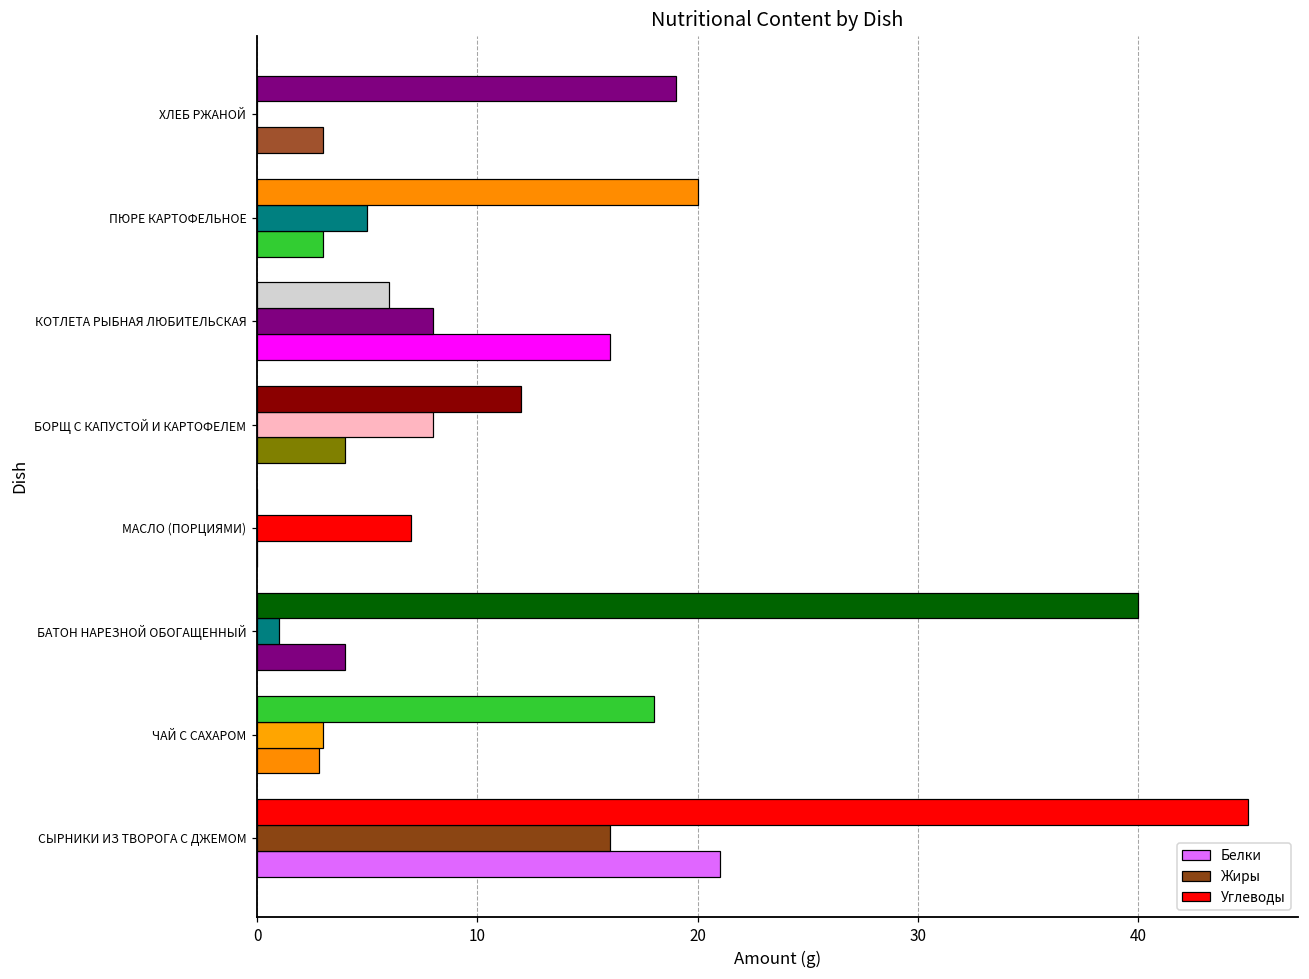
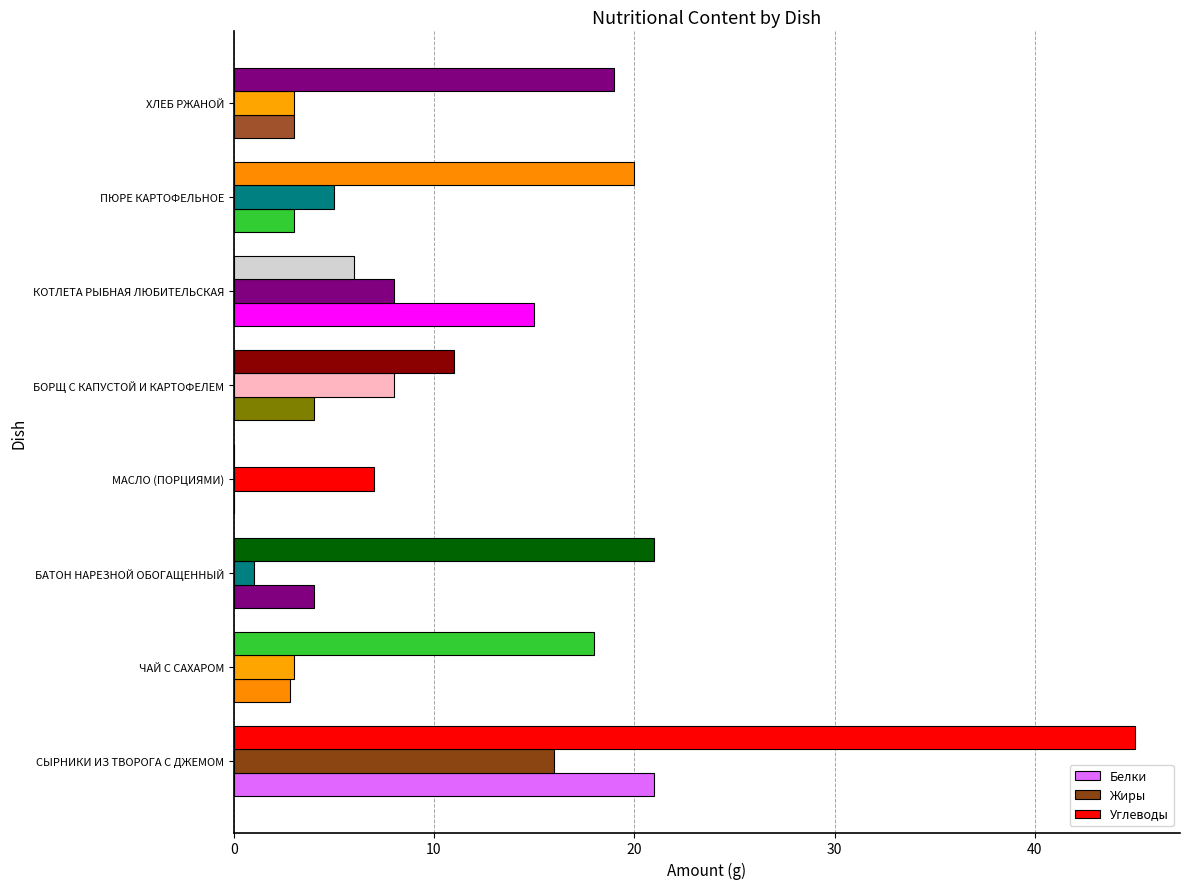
  {
    "Белки": {
      "ХЛЕБ РЖАНОЙ": 3,
      "ПЮРЕ КАРТОФЕЛЬНОЕ": 3,
-     "КОТЛЕТА РЫБНАЯ ЛЮБИТЕЛЬСКАЯ": 16,
+     "КОТЛЕТА РЫБНАЯ ЛЮБИТЕЛЬСКАЯ": 15,
      "БОРЩ С КАПУСТОЙ И КАРТОФЕЛЕМ": 4,
      "МАСЛО (ПОРЦИЯМИ)": 0,
      "БАТОН НАРЕЗНОЙ ОБОГАЩЕННЫЙ": 4,
      "ЧАЙ С САХАРОМ": 2.8,
      "СЫРНИКИ ИЗ ТВОРОГА С ДЖЕМОМ": 21
    },
    "Жиры": {
-     "ХЛЕБ РЖАНОЙ": 0,
+     "ХЛЕБ РЖАНОЙ": 3,
      "ПЮРЕ КАРТОФЕЛЬНОЕ": 5,
      "КОТЛЕТА РЫБНАЯ ЛЮБИТЕЛЬСКАЯ": 8,
      "БОРЩ С КАПУСТОЙ И КАРТОФЕЛЕМ": 8,
      "МАСЛО (ПОРЦИЯМИ)": 7,
      "БАТОН НАРЕЗНОЙ ОБОГАЩЕННЫЙ": 1,
      "ЧАЙ С САХАРОМ": 3,
      "СЫРНИКИ ИЗ ТВОРОГА С ДЖЕМОМ": 16
    },
    "Углеводы": {
      "ХЛЕБ РЖАНОЙ": 19,
      "ПЮРЕ КАРТОФЕЛЬНОЕ": 20,
      "КОТЛЕТА РЫБНАЯ ЛЮБИТЕЛЬСКАЯ": 6,
-     "БОРЩ С КАПУСТОЙ И КАРТОФЕЛЕМ": 12,
+     "БОРЩ С КАПУСТОЙ И КАРТОФЕЛЕМ": 11,
      "МАСЛО (ПОРЦИЯМИ)": 0,
-     "БАТОН НАРЕЗНОЙ ОБОГАЩЕННЫЙ": 40,
+     "БАТОН НАРЕЗНОЙ ОБОГАЩЕННЫЙ": 21,
      "ЧАЙ С САХАРОМ": 18,
      "СЫРНИКИ ИЗ ТВОРОГА С ДЖЕМОМ": 45
    }
  }
